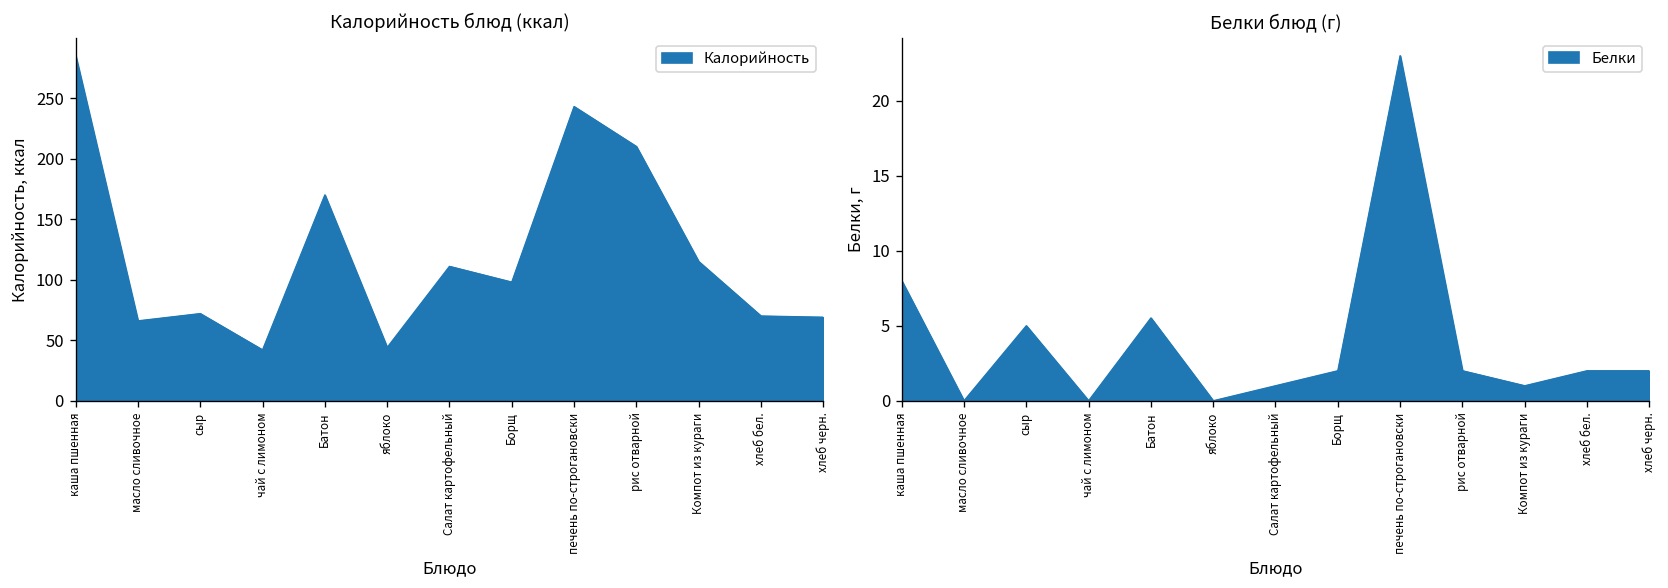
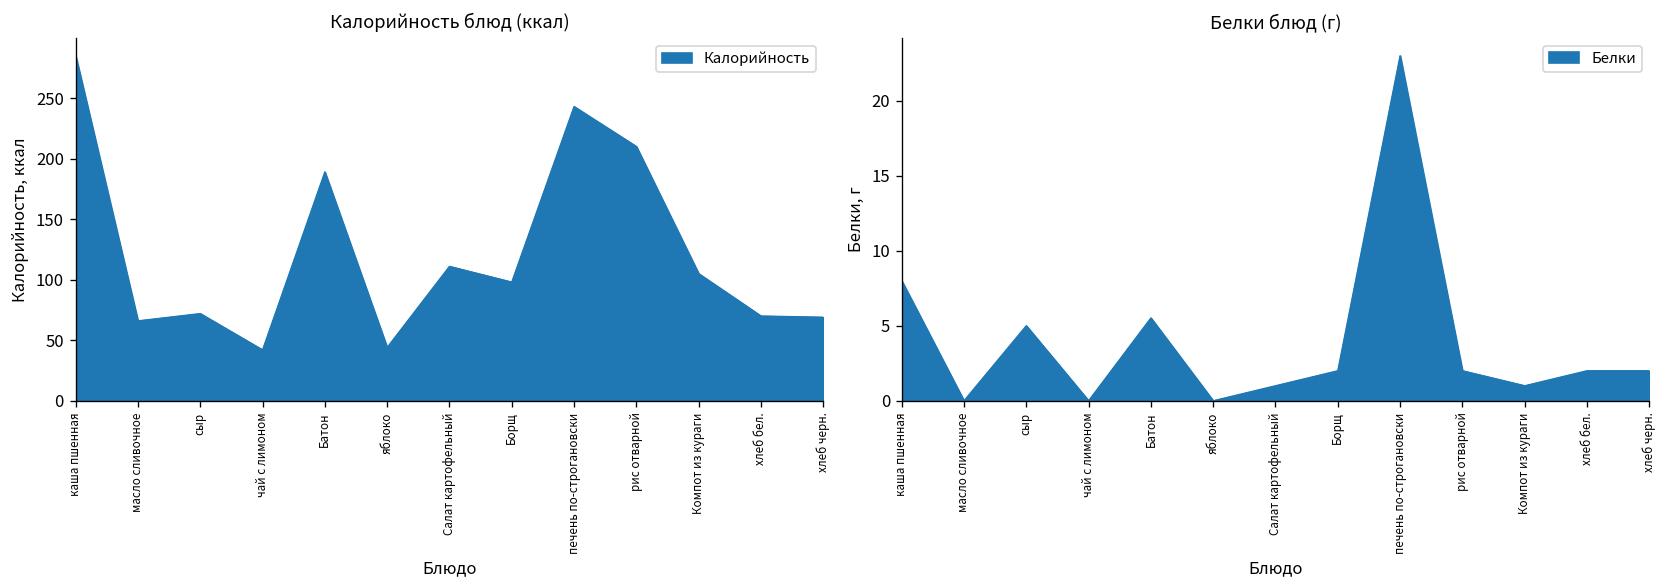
  {
    "Калорийность блюд (ккал)": {
      "каша пшенная": 285,
      "масло сливочное": 66,
      "сыр": 72,
      "чай с лимоном": 42,
-     "Батон": 170,
+     "Батон": 189,
      "яблоко": 44,
      "Салат картофельный": 111,
      "Борщ": 98,
      "печень по-строгановски": 243,
      "рис отварной": 210,
-     "Компот из кураги": 115,
+     "Компот из кураги": 105,
      "хлеб бел.": 70,
      "хлеб черн.": 69
    },
    "Белки блюд (г)": {
      "каша пшенная": 8.0,
      "масло сливочное": 0.0,
      "сыр": 5.0,
      "чай с лимоном": 0.0,
      "Батон": 5.5,
      "яблоко": 0.0,
      "Салат картофельный": 1.0,
      "Борщ": 2.0,
      "печень по-строгановски": 23.0,
      "рис отварной": 2.0,
      "Компот из кураги": 1.0,
      "хлеб бел.": 2.0,
      "хлеб черн.": 2.0
    }
  }
